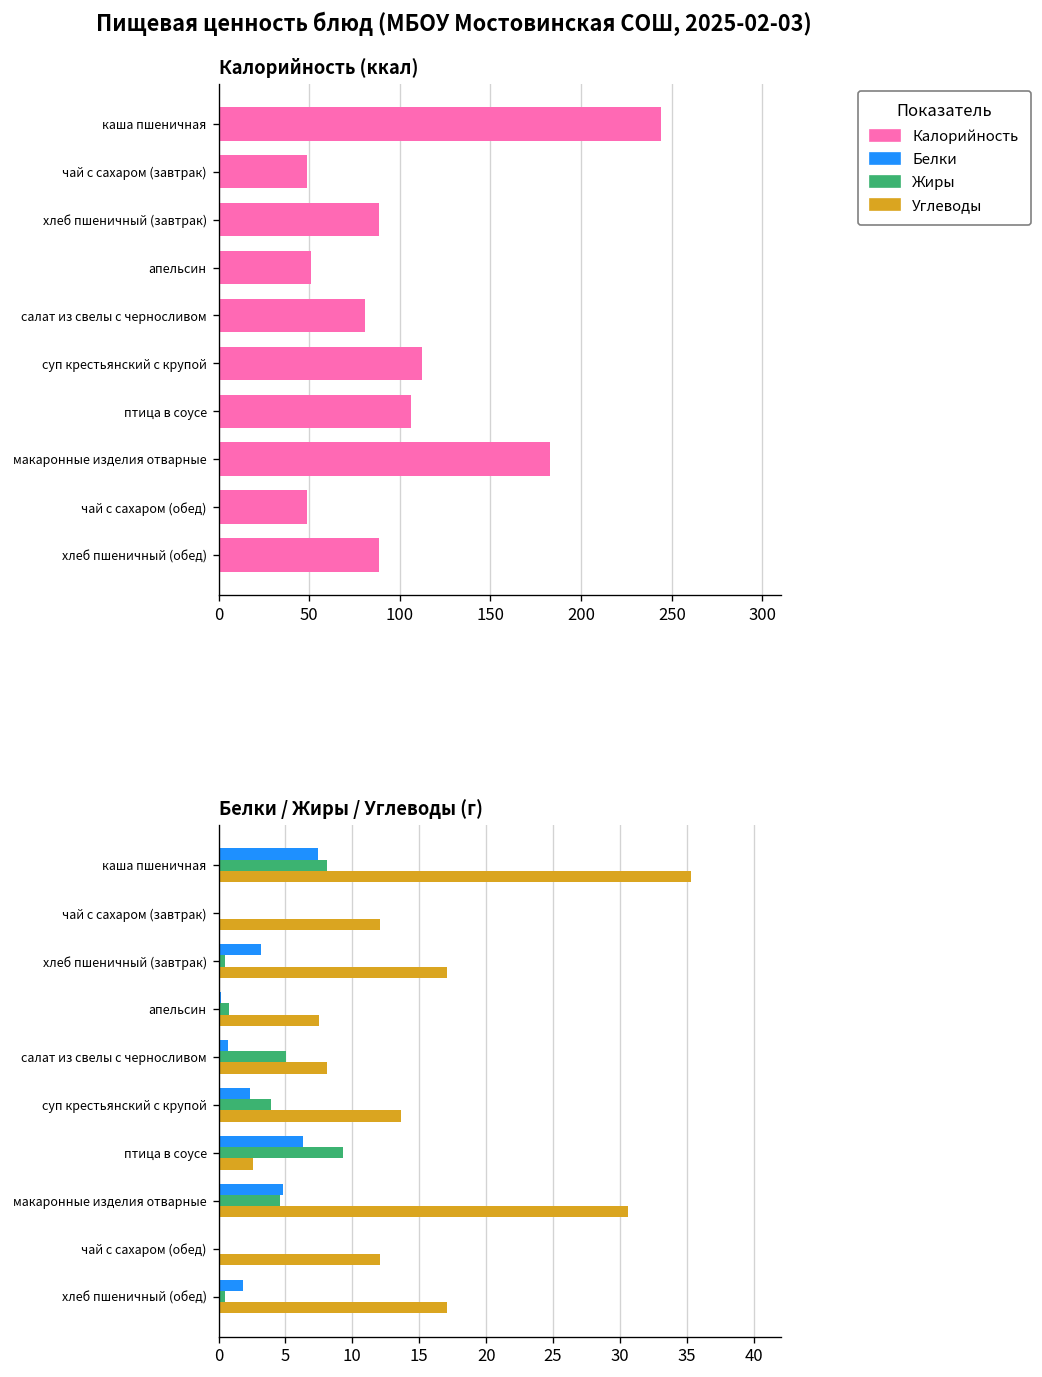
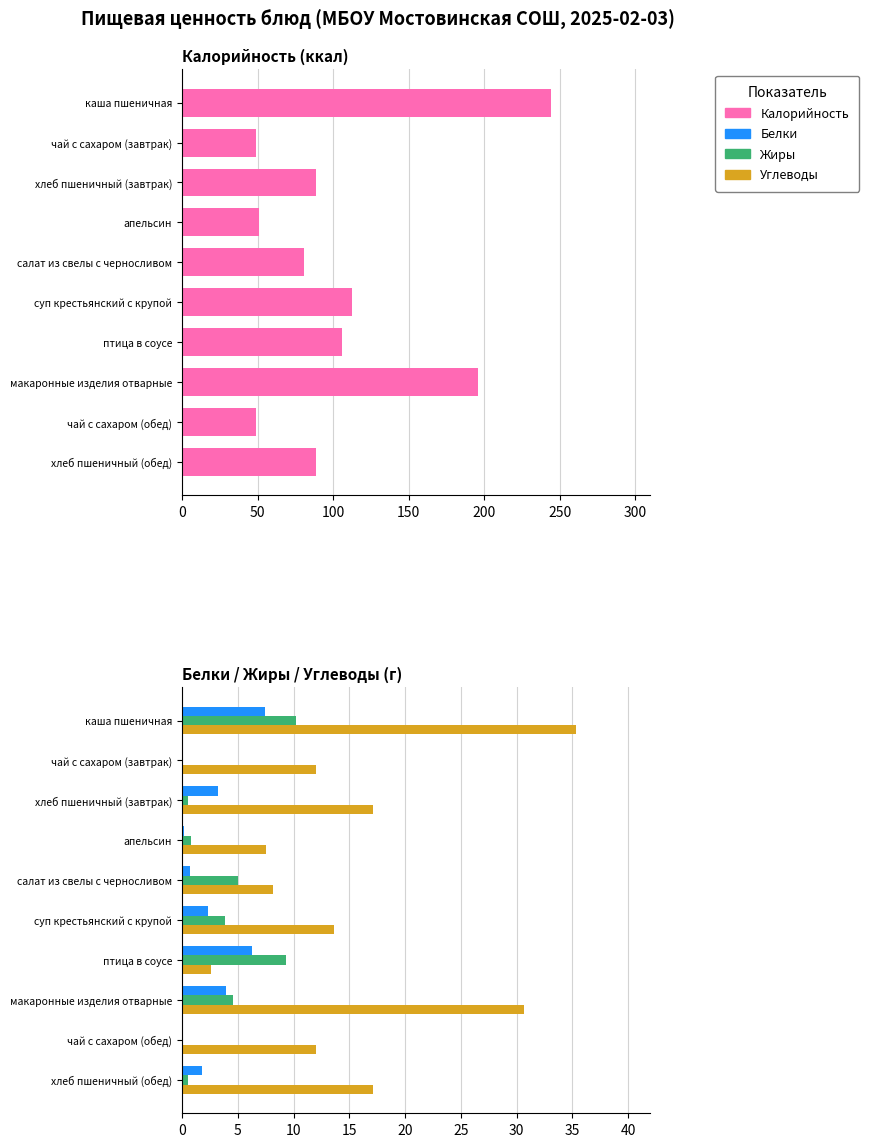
  {
    "Калорийность (ккал)": {
      "каша пшеничная": 244,
      "чай с сахаром (завтрак)": 49,
      "хлеб пшеничный (завтрак)": 88,
      "апельсин": 51,
      "салат из свелы с черносливом": 81,
      "суп крестьянский с крупой": 112,
      "птица в соусе": 106,
-     "макаронные изделия отварные": 183,
+     "макаронные изделия отварные": 196,
      "чай с сахаром (обед)": 49,
      "хлеб пшеничный (обед)": 88
    },
    "Белки / Жиры / Углеводы (г)": {
      "Белки": {
        "каша пшеничная": 7.4,
        "хлеб пшеничный (завтрак)": 3.2,
        "салат из свелы с черносливом": 0.7,
        "суп крестьянский с крупой": 2.3,
        "птица в соусе": 6.3,
-       "макаронные изделия отварные": 4.8,
+       "макаронные изделия отварные": 3.9,
        "хлеб пшеничный (обед)": 1.8
      },
      "Жиры": {
-       "каша пшеничная": 8.1,
+       "каша пшеничная": 10.2,
        "чай с сахаром (завтрак)": 0.0,
        "хлеб пшеничный (завтрак)": 0.5,
        "апельсин": 0.8,
        "салат из свелы с черносливом": 5.0,
        "суп крестьянский с крупой": 3.9,
        "птица в соусе": 9.3,
        "макаронные изделия отварные": 4.6,
        "чай с сахаром (обед)": 0.0,
        "хлеб пшеничный (обед)": 0.5
      },
      "Углеводы": {
        "каша пшеничная": 35.3,
        "чай с сахаром (завтрак)": 12.0,
        "хлеб пшеничный (завтрак)": 17.1,
        "апельсин": 7.5,
        "салат из свелы с черносливом": 8.1,
        "суп крестьянский с крупой": 13.6,
        "птица в соусе": 2.6,
        "макаронные изделия отварные": 30.6,
        "чай с сахаром (обед)": 12.0,
        "хлеб пшеничный (обед)": 17.1
      }
    }
  }
